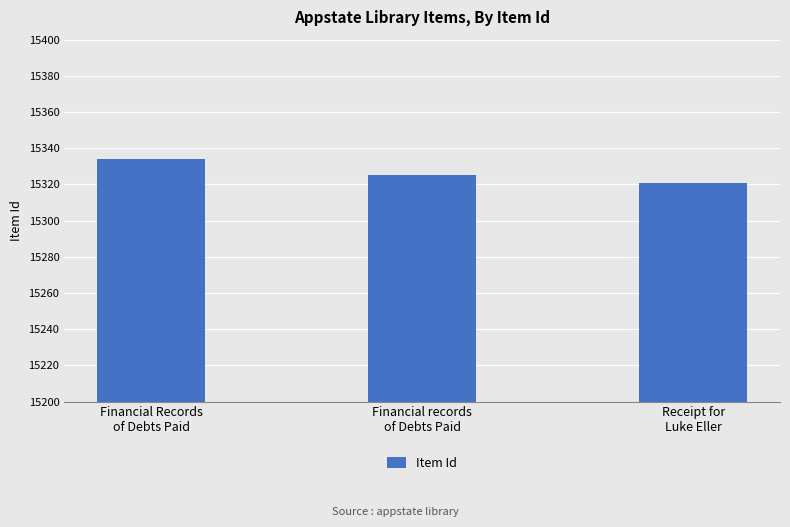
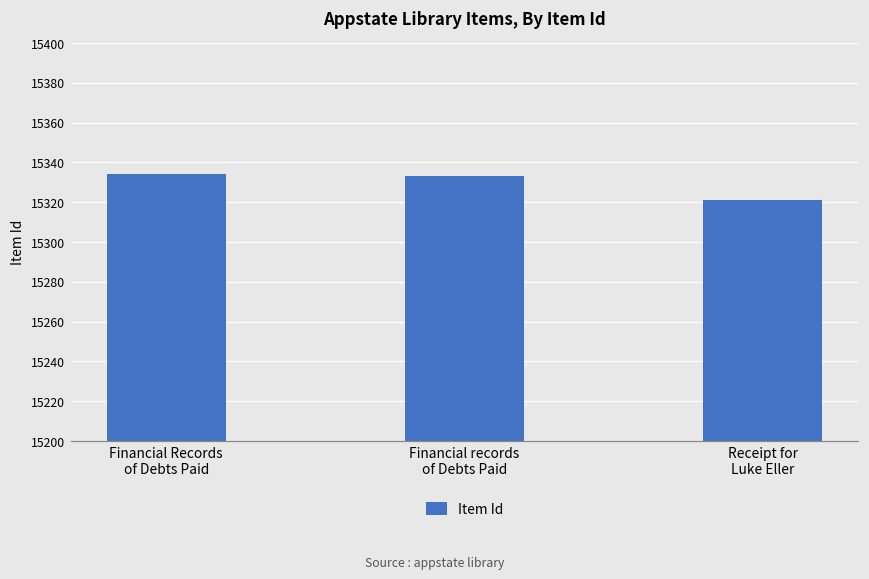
  {
    "Financial Records of Debts Paid": 15334,
-   "Financial records of Debts Paid": 15325,
+   "Financial records of Debts Paid": 15333,
    "Receipt for Luke Eller": 15321
  }
